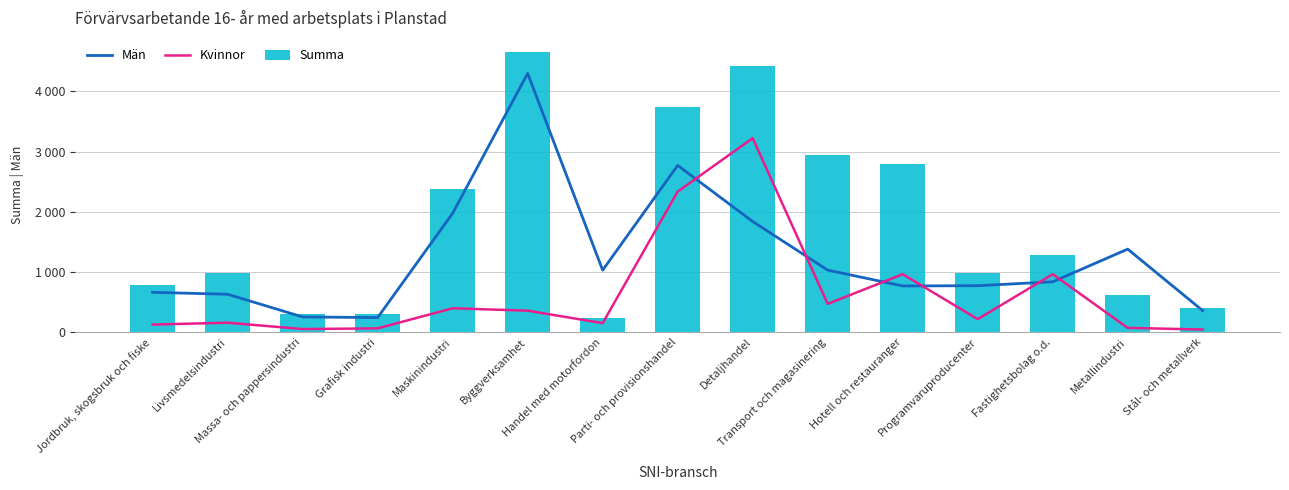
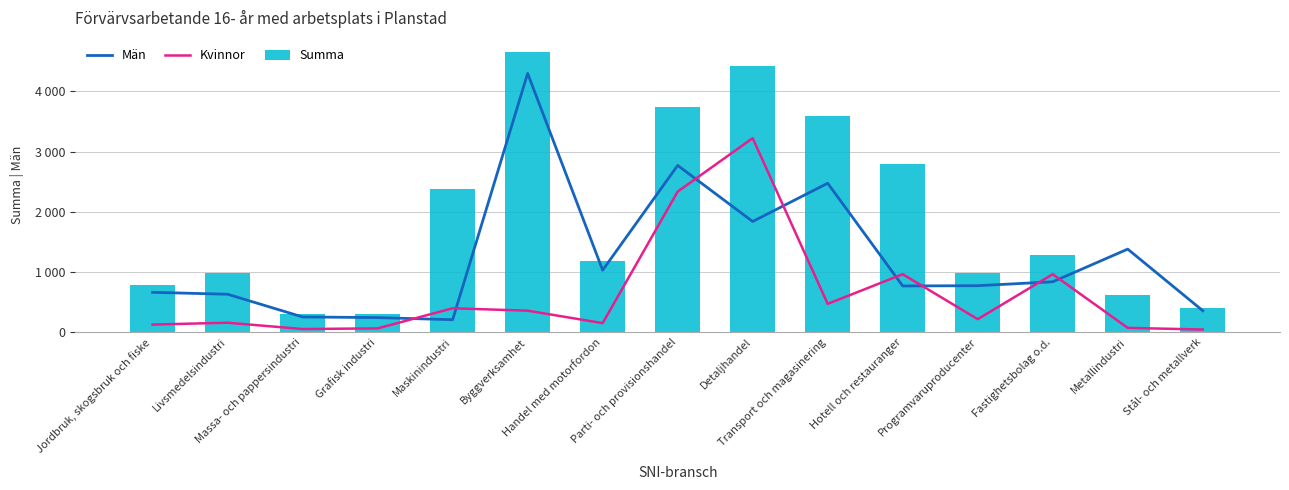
  {
    "Män": {
      "Jordbruk, skogsbruk och fiske": 700,
      "Livsmedelsindustri": 600,
      "Massa- och pappersindustri": 300,
      "Grafisk industri": 200,
-     "Maskinindustri": 2000,
+     "Maskinindustri": 200,
      "Byggverksamhet": 4300,
      "Handel med motorfordon": 1000,
      "Parti- och provisionshandel": 2800,
      "Detaljhandel": 1800,
-     "Transport och magasinering": 1000,
+     "Transport och magasinering": 2500,
      "Hotell och restauranger": 800,
      "Programvaruproducenter": 800,
      "Fastighetsbolag o.d.": 800,
      "Metallindustri": 1400,
      "Stål- och metallverk": 400
    },
    "Summa": {
      "Jordbruk, skogsbruk och fiske": 800,
      "Livsmedelsindustri": 1000,
      "Massa- och pappersindustri": 300,
      "Grafisk industri": 300,
      "Maskinindustri": 2400,
      "Byggverksamhet": 4700,
-     "Handel med motorfordon": 200,
+     "Handel med motorfordon": 1200,
      "Parti- och provisionshandel": 3700,
      "Detaljhandel": 4400,
-     "Transport och magasinering": 2900,
+     "Transport och magasinering": 3600,
      "Hotell och restauranger": 2800,
      "Programvaruproducenter": 1000,
      "Fastighetsbolag o.d.": 1300,
      "Metallindustri": 600,
      "Stål- och metallverk": 400
    },
    "Kvinnor": {
      "Jordbruk, skogsbruk och fiske": 100,
      "Livsmedelsindustri": 200,
      "Massa- och pappersindustri": 100,
      "Grafisk industri": 100,
      "Maskinindustri": 400,
      "Byggverksamhet": 400,
      "Handel med motorfordon": 200,
      "Parti- och provisionshandel": 2300,
      "Detaljhandel": 3200,
      "Transport och magasinering": 500,
      "Hotell och restauranger": 1000,
      "Programvaruproducenter": 200,
      "Fastighetsbolag o.d.": 1000,
      "Metallindustri": 100,
      "Stål- och metallverk": 0
    }
  }
